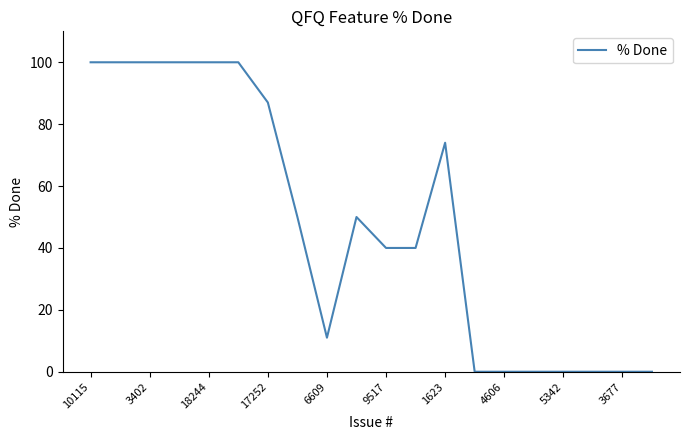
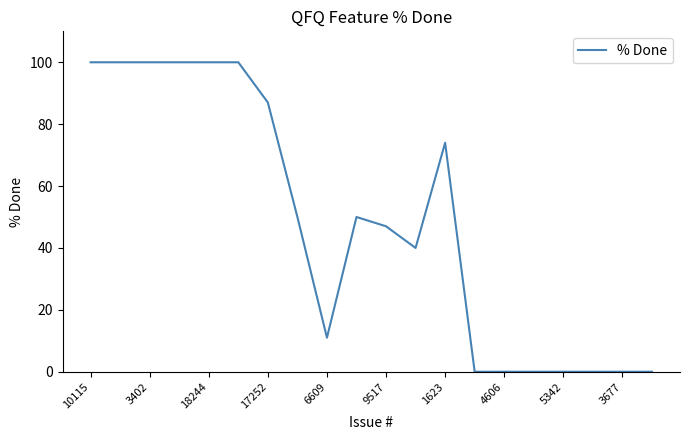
  {
    "10115": 100,
    "3402": 100,
    "18244": 100,
    "17252": 87,
    "6609": 11,
-   "9517": 40,
+   "9517": 47,
    "1623": 74,
    "4606": 0,
    "5342": 0,
    "3677": 0
  }
